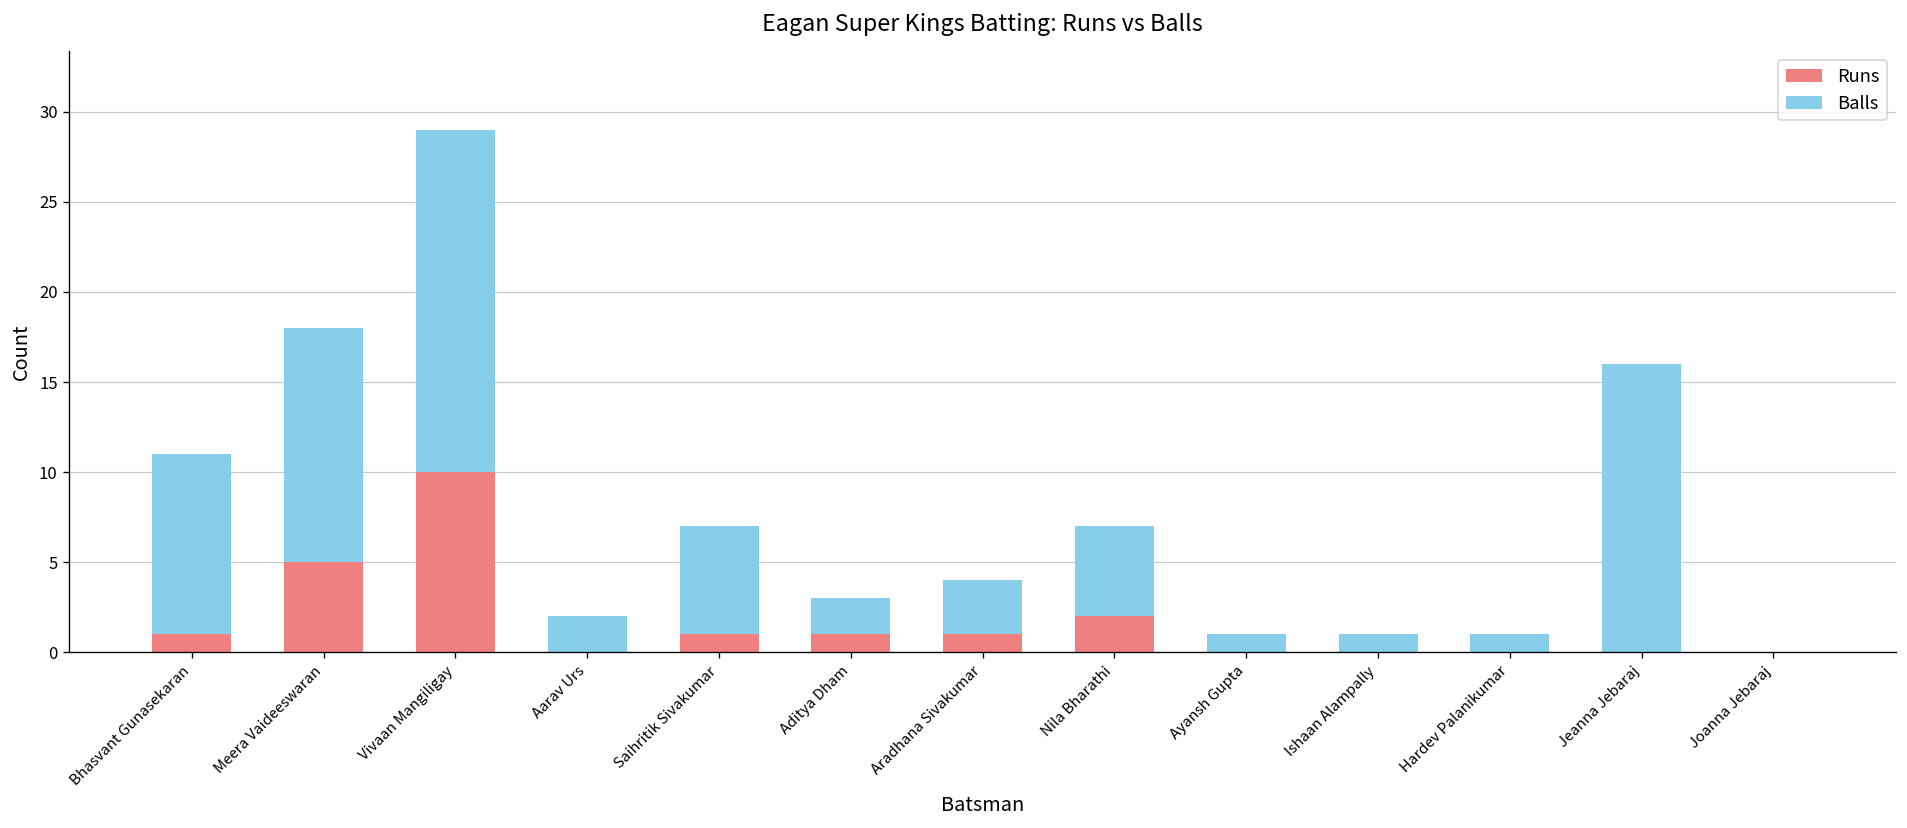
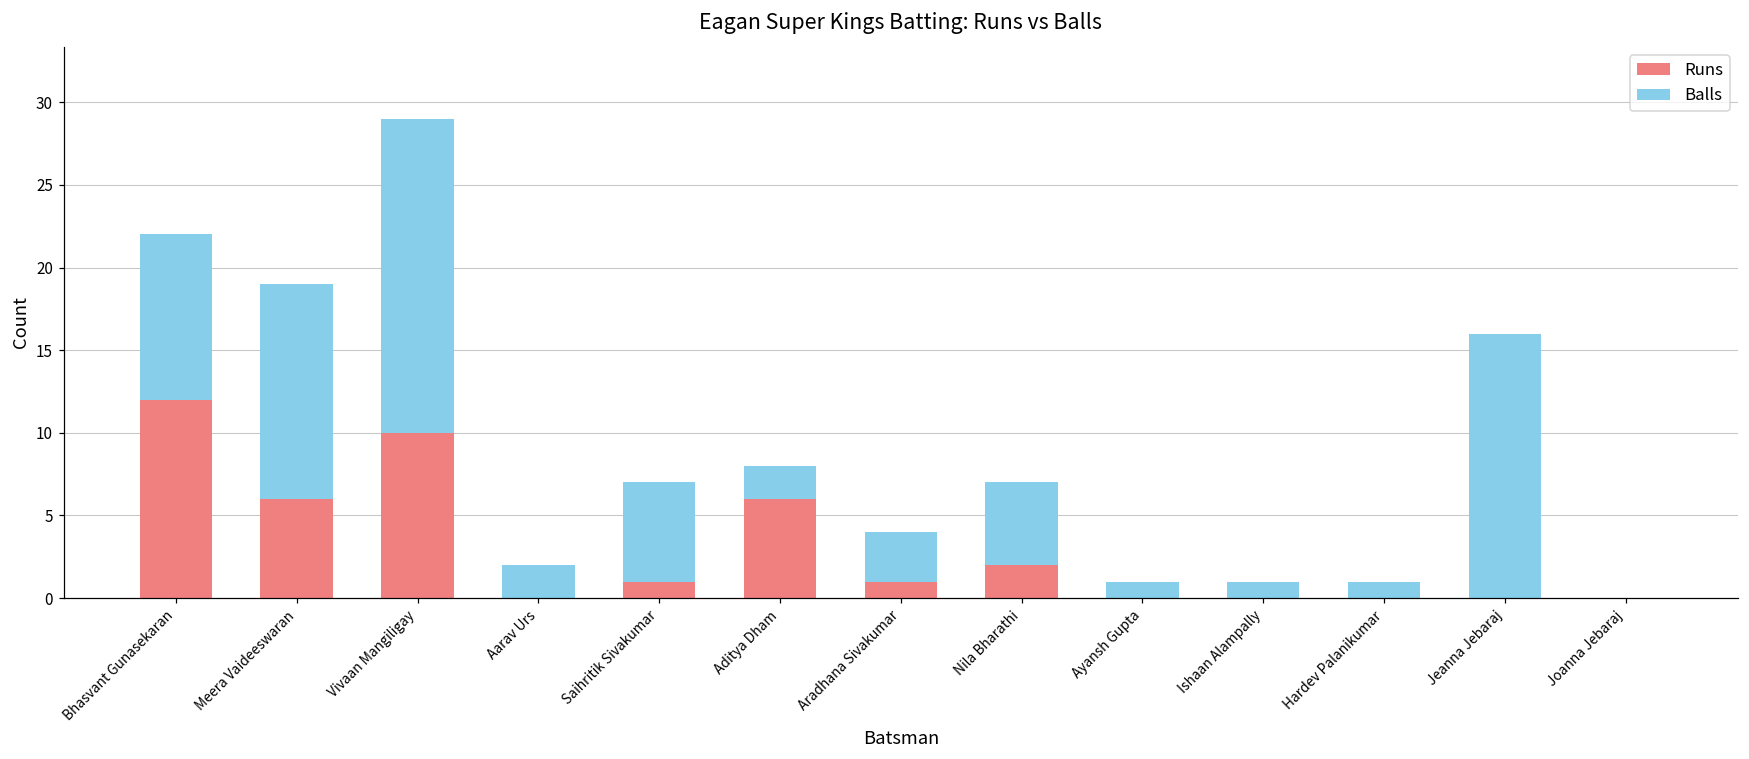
  {
    "Runs": {
-     "Bhasvant Gunasekaran": 1,
-     "Meera Vaideeswaran": 5,
+     "Bhasvant Gunasekaran": 12,
+     "Meera Vaideeswaran": 6,
      "Vivaan Mangiligay": 10,
      "Aarav Urs": 0,
      "Saihritik Sivakumar": 1,
-     "Aditya Dham": 1,
+     "Aditya Dham": 6,
      "Aradhana Sivakumar": 1,
      "Nila Bharathi": 2,
      "Ayansh Gupta": 0,
      "Ishaan Alampally": 0,
      "Hardev Palanikumar": 0,
      "Jeanna Jebaraj": 0,
      "Joanna Jebaraj": 0
    },
    "Balls": {
      "Bhasvant Gunasekaran": 10,
      "Meera Vaideeswaran": 13,
      "Vivaan Mangiligay": 19,
      "Aarav Urs": 2,
      "Saihritik Sivakumar": 6,
      "Aditya Dham": 2,
      "Aradhana Sivakumar": 3,
      "Nila Bharathi": 5,
      "Ayansh Gupta": 1,
      "Ishaan Alampally": 1,
      "Hardev Palanikumar": 1,
      "Jeanna Jebaraj": 16,
      "Joanna Jebaraj": 0
    }
  }
